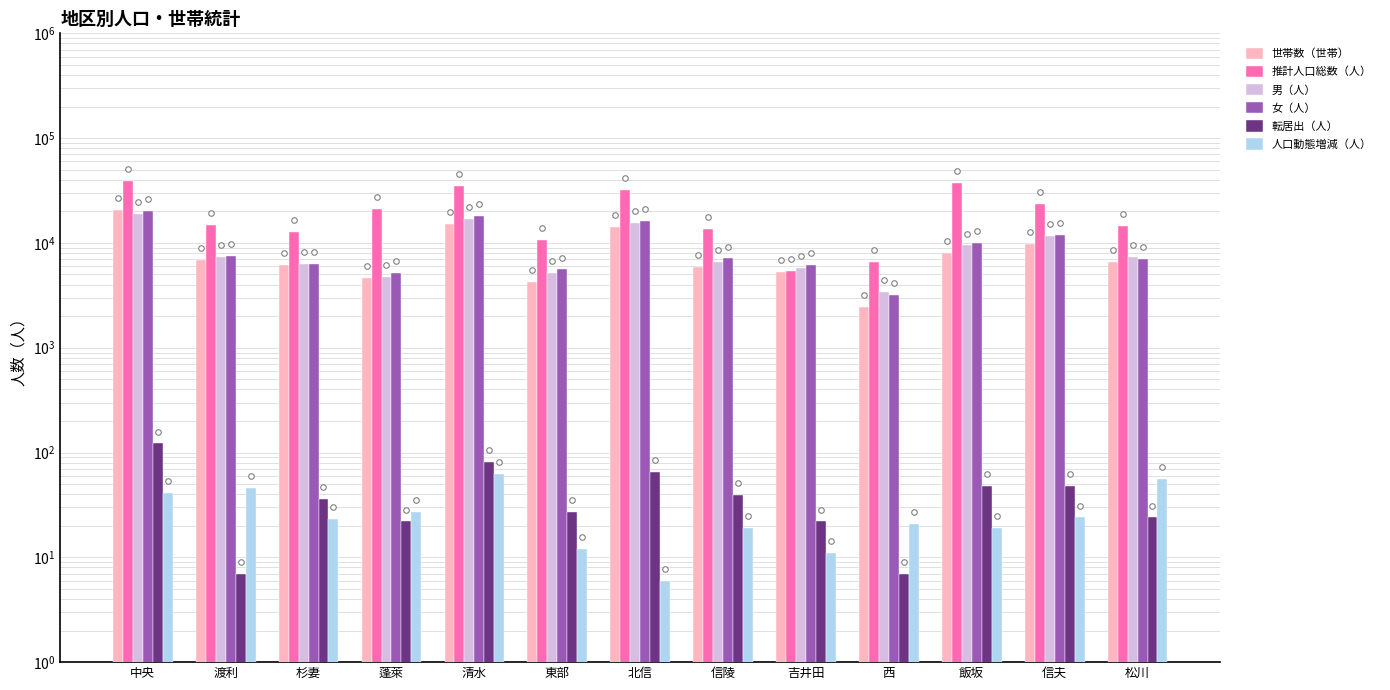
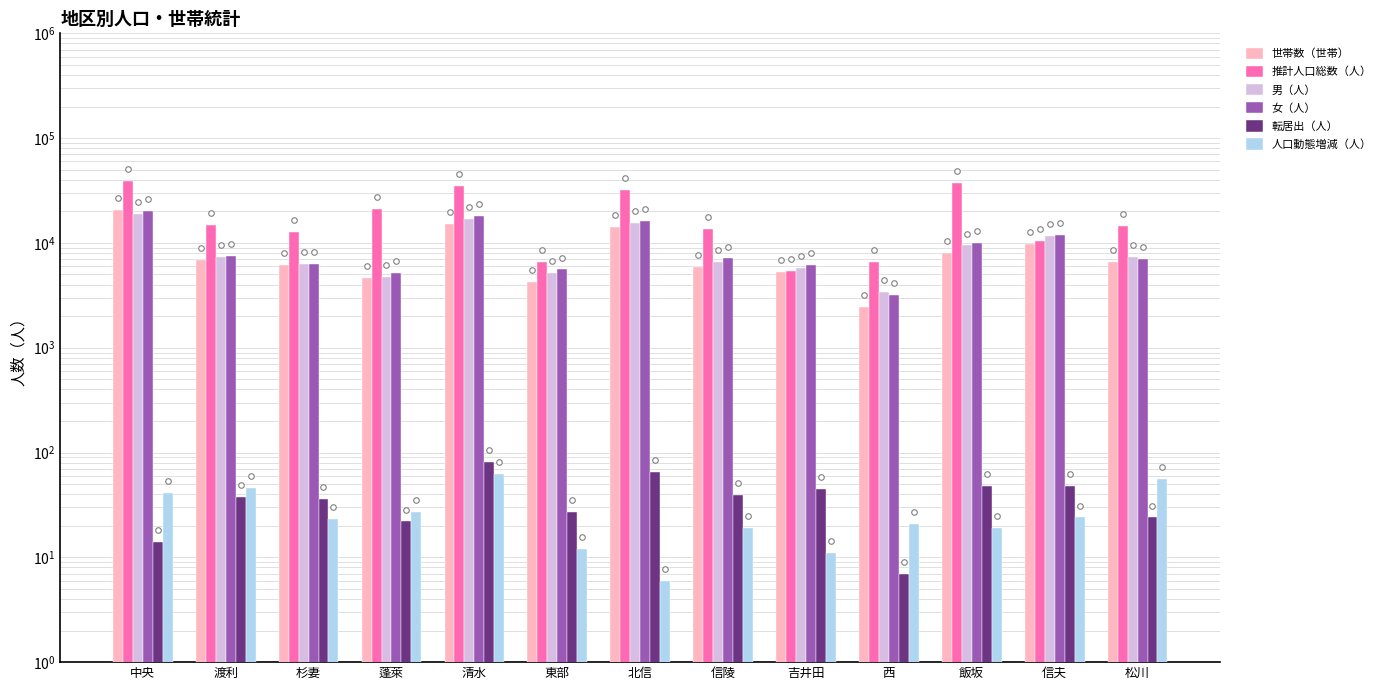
  {
    "推計人口総数（人）": {
      "中央": 39000,
      "渡利": 15000,
      "杉妻": 13000,
      "蓬萊": 21000,
      "清水": 35000,
-     "東部": 11000,
+     "東部": 7000,
      "北信": 32000,
      "信陵": 14000,
      "吉井田": 5000,
      "西": 7000,
      "飯坂": 37000,
-     "信夫": 24000,
+     "信夫": 10000,
      "松川": 15000
    },
    "女（人）": {
      "中央": 20000,
      "渡利": 8000,
      "杉妻": 6000,
      "蓬萊": 5000,
      "清水": 18000,
      "東部": 6000,
      "北信": 16000,
      "信陵": 7000,
      "吉井田": 6000,
      "西": 3200,
      "飯坂": 10000,
      "信夫": 12000,
      "松川": 7000
    },
    "転居出（人）": {
-     "中央": 120,
-     "渡利": 7,
+     "中央": 14,
+     "渡利": 38,
      "杉妻": 36,
      "蓬萊": 22,
      "清水": 80,
      "東部": 27,
      "北信": 70,
      "信陵": 39,
-     "吉井田": 22,
+     "吉井田": 45,
      "西": 7,
      "飯坂": 50,
      "信夫": 50,
      "松川": 24
    }
  }
